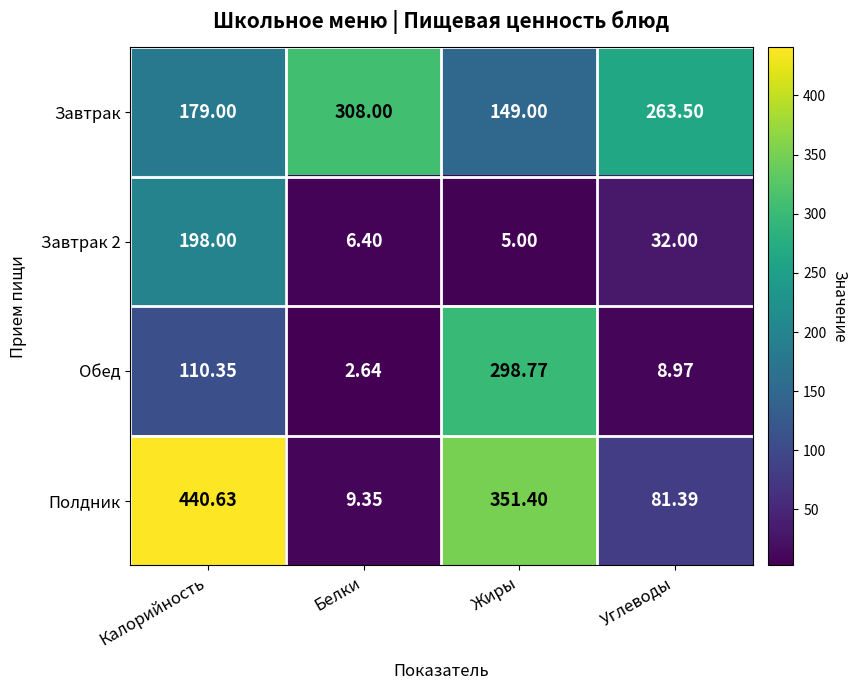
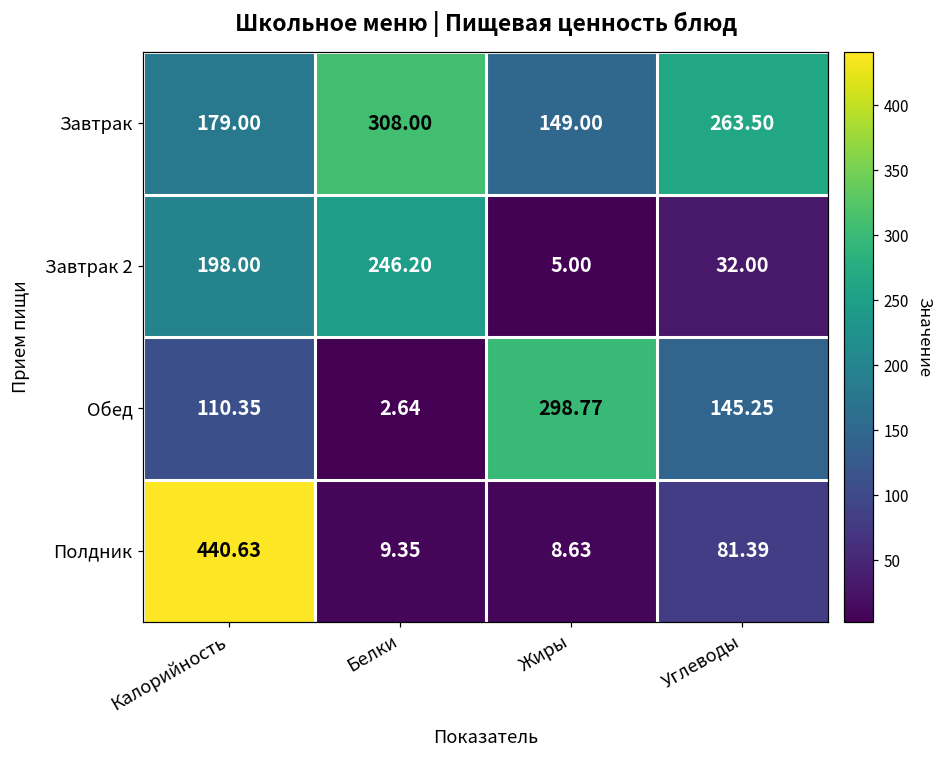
  {
    "Завтрак": {
      "Калорийность": 179.00,
      "Белки": 308.00,
      "Жиры": 149.00,
      "Углеводы": 263.50
    },
    "Завтрак 2": {
      "Калорийность": 198.00,
-     "Белки": 6.40,
+     "Белки": 246.20,
      "Жиры": 5.00,
      "Углеводы": 32.00
    },
    "Обед": {
      "Калорийность": 110.35,
      "Белки": 2.64,
      "Жиры": 298.77,
-     "Углеводы": 8.97
+     "Углеводы": 145.25
    },
    "Полдник": {
      "Калорийность": 440.63,
      "Белки": 9.35,
-     "Жиры": 351.40,
+     "Жиры": 8.63,
      "Углеводы": 81.39
    }
  }
